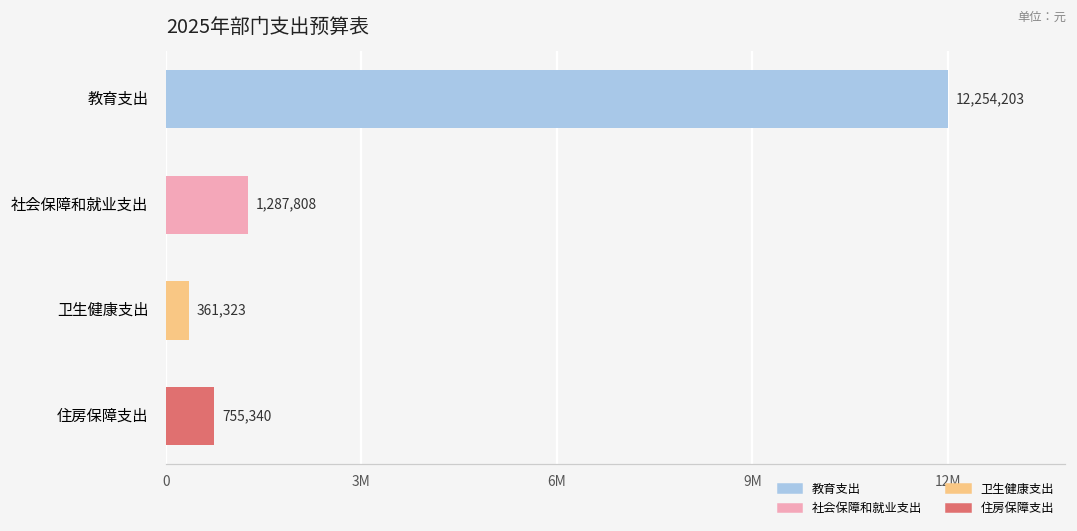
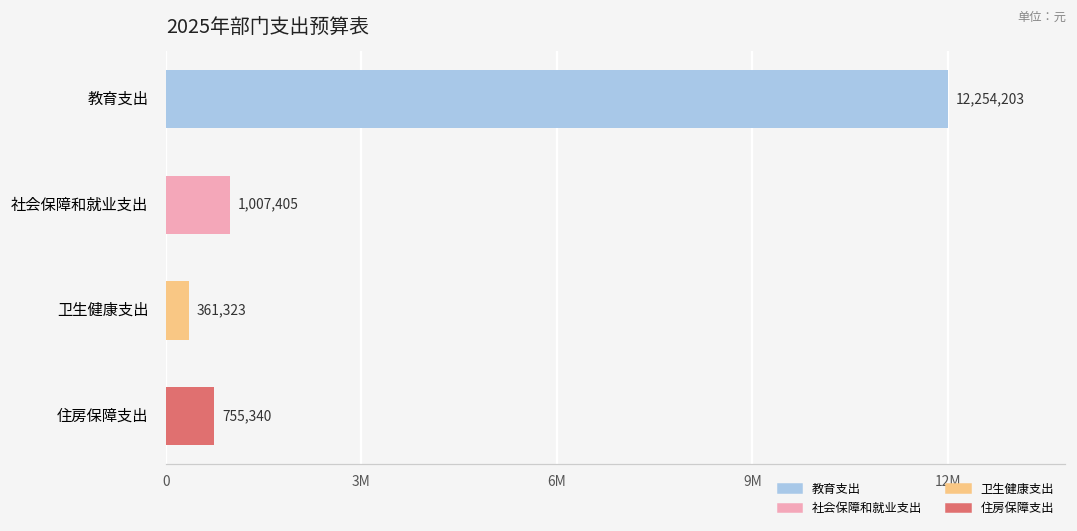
  {
    "教育支出": "12,254,203",
-   "社会保障和就业支出": "1,287,808",
+   "社会保障和就业支出": "1,007,405",
    "卫生健康支出": "361,323",
    "住房保障支出": "755,340"
  }
